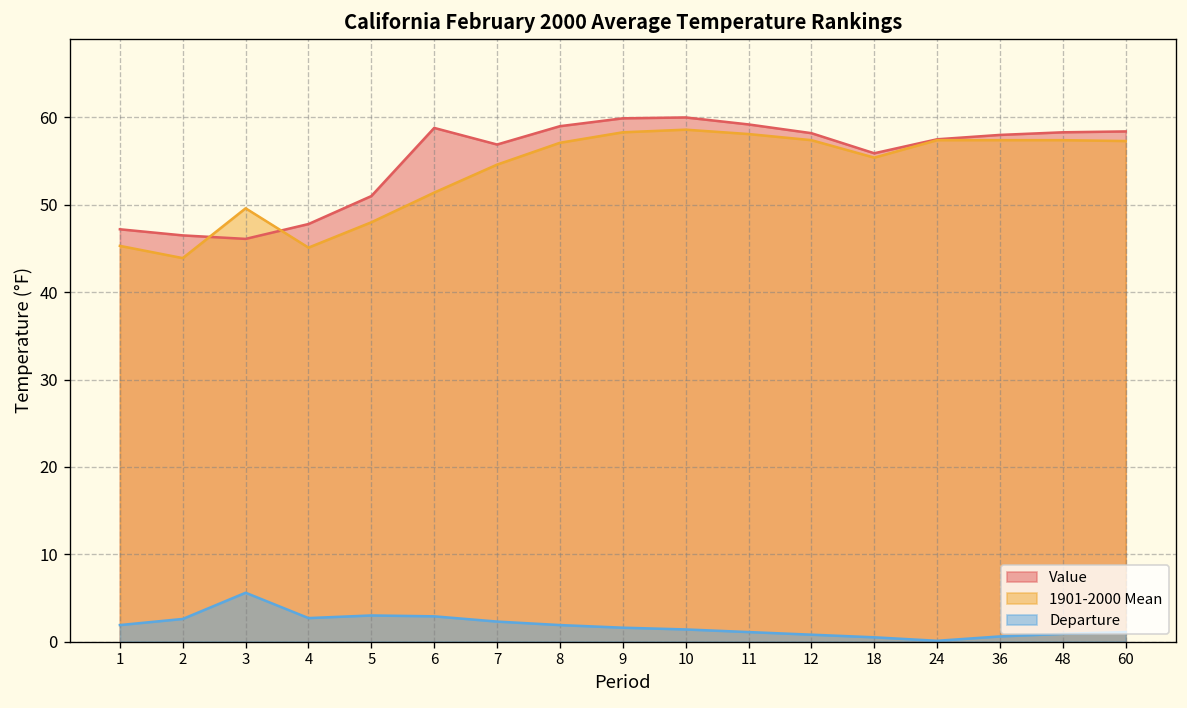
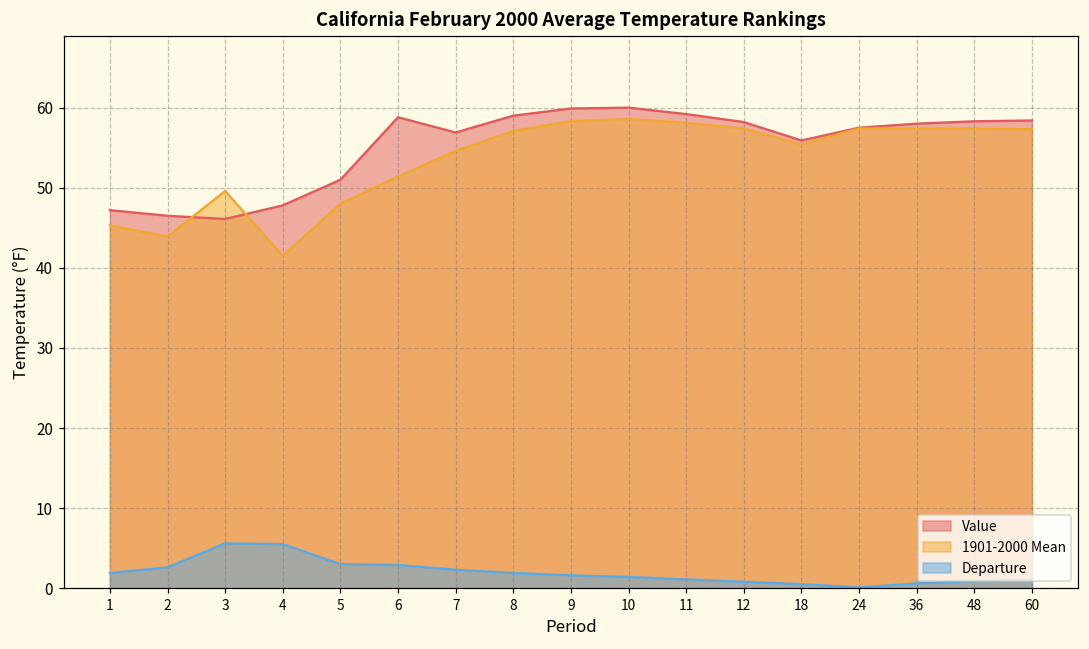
  {
    "Value": {
      "1": 47,
      "2": 47,
      "3": 46,
      "4": 48,
      "5": 51,
      "6": 59,
      "7": 57,
      "8": 59,
      "9": 60,
      "10": 60,
      "11": 59,
      "12": 58,
      "18": 56,
      "36": 58,
      "48": 58,
      "60": 58
    },
    "1901-2000 Mean": {
      "1": 45,
      "2": 44,
      "3": 50,
-     "4": 45,
+     "4": 42,
      "5": 48,
      "6": 51,
      "7": 55,
      "8": 57,
      "9": 58,
      "10": 59,
      "11": 58,
      "12": 57,
      "18": 55,
      "36": 57,
      "48": 57,
      "60": 57
    },
    "Departure": {
      "1": 2,
      "2": 3,
      "3": 6,
-     "4": 3,
+     "4": 6,
      "5": 3,
      "6": 3,
      "7": 2,
      "8": 2,
      "9": 2,
      "10": 1,
      "11": 1,
      "12": 1,
      "18": 1,
      "24": 0,
      "36": 1
    }
  }
